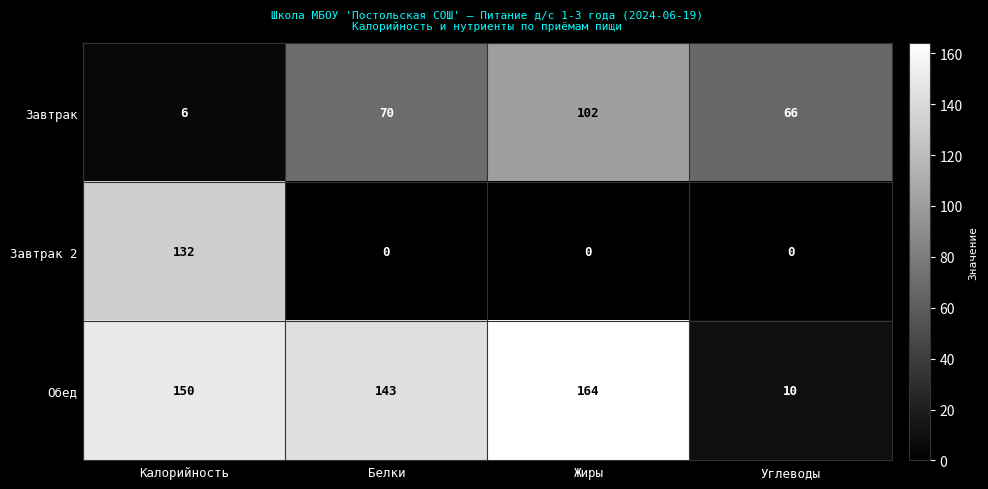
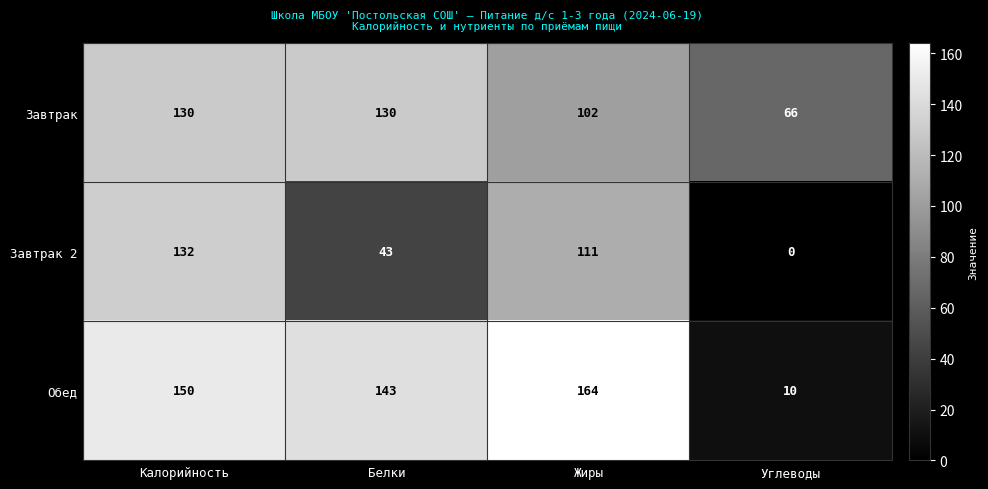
  {
    "Завтрак": {
-     "Калорийность": 6,
-     "Белки": 70,
+     "Калорийность": 130,
+     "Белки": 130,
      "Жиры": 102,
      "Углеводы": 66
    },
    "Завтрак 2": {
      "Калорийность": 132,
-     "Белки": 0,
-     "Жиры": 0,
+     "Белки": 43,
+     "Жиры": 111,
      "Углеводы": 0
    },
    "Обед": {
      "Калорийность": 150,
      "Белки": 143,
      "Жиры": 164,
      "Углеводы": 10
    }
  }
